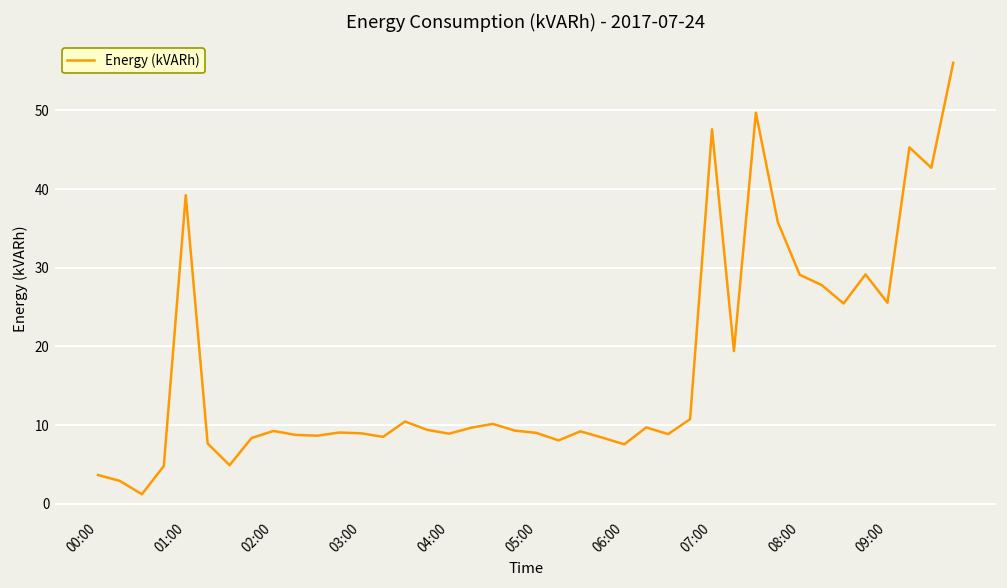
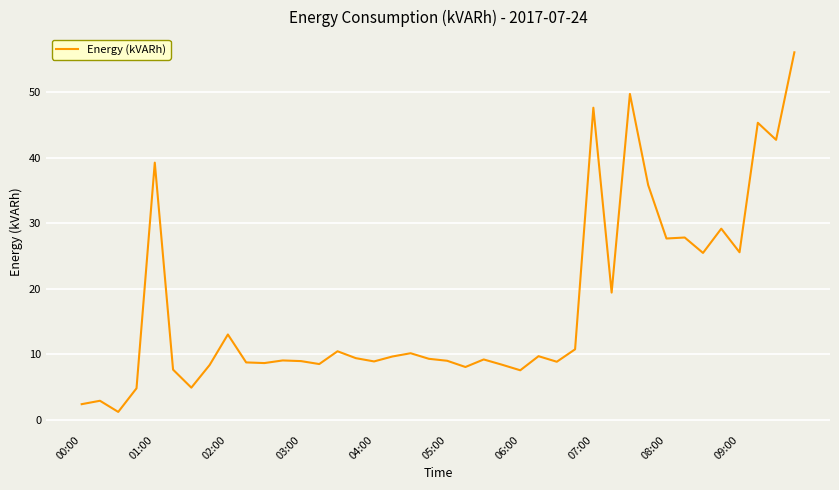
  {
-   "00:00": 4,
+   "00:00": 2,
    "01:00": 39,
-   "02:00": 9,
+   "02:00": 13,
    "03:00": 9,
    "04:00": 9,
    "05:00": 9,
    "06:00": 8,
    "07:00": 48,
-   "08:00": 29,
+   "08:00": 28,
    "09:00": 26
  }
